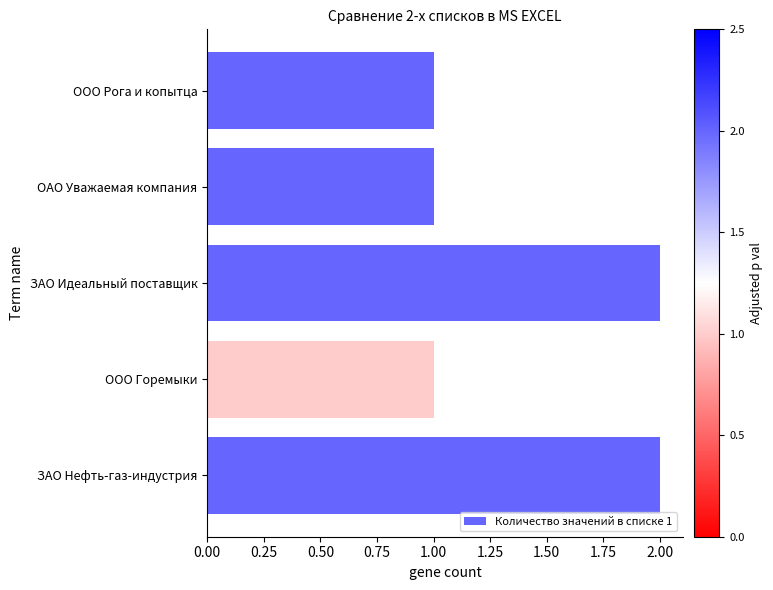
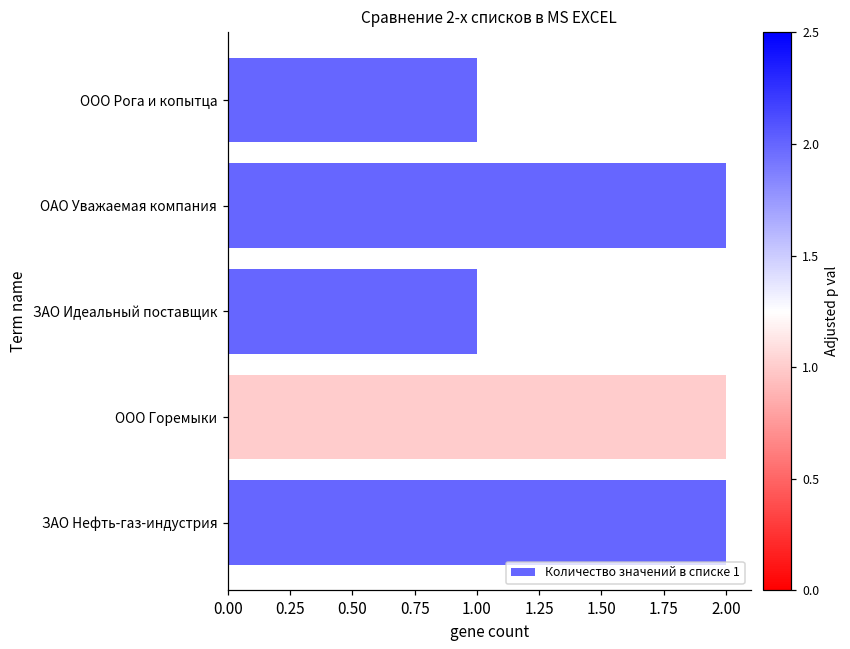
  {
    "ООО Рога и копытца": 1,
-   "ОАО Уважаемая компания": 1,
-   "ЗАО Идеальный поставщик": 2,
-   "ООО Горемыки": 1,
+   "ОАО Уважаемая компания": 2,
+   "ЗАО Идеальный поставщик": 1,
+   "ООО Горемыки": 2,
    "ЗАО Нефть-газ-индустрия": 2
  }
